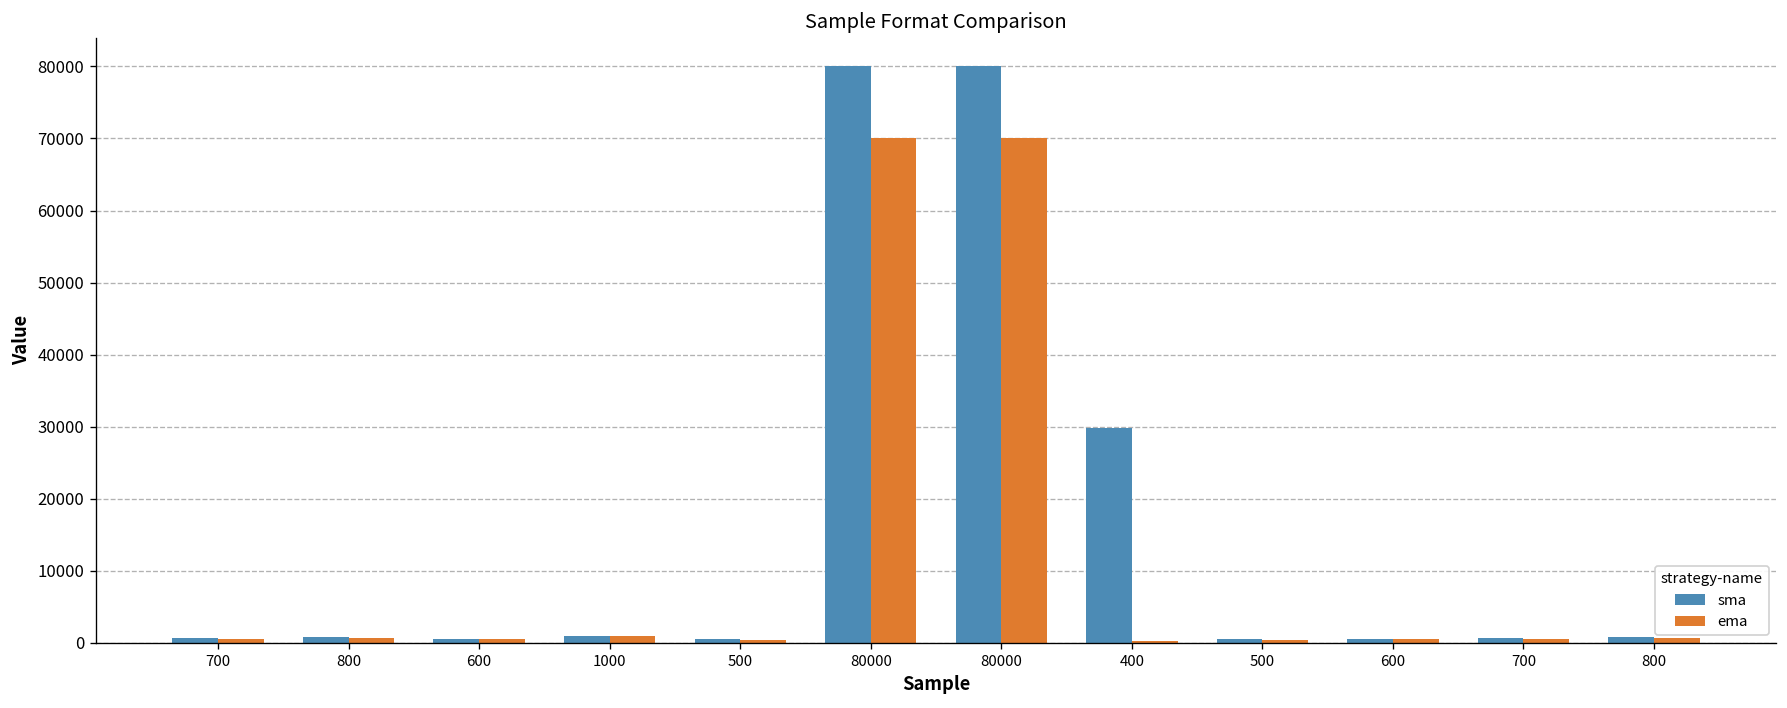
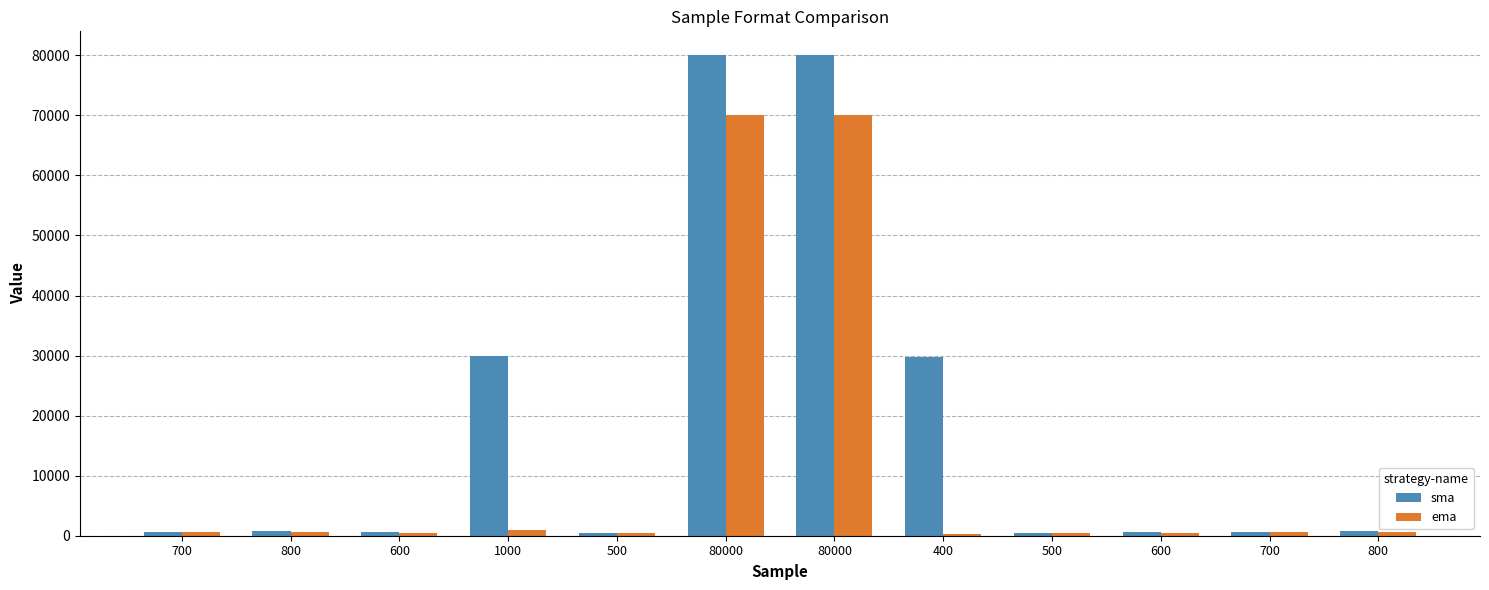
  {
    "sma": {
-     "1000": 1000,
+     "1000": 30000,
      "400": 30000
    },
    "ema": {
      "1000": 1000
    }
  }
